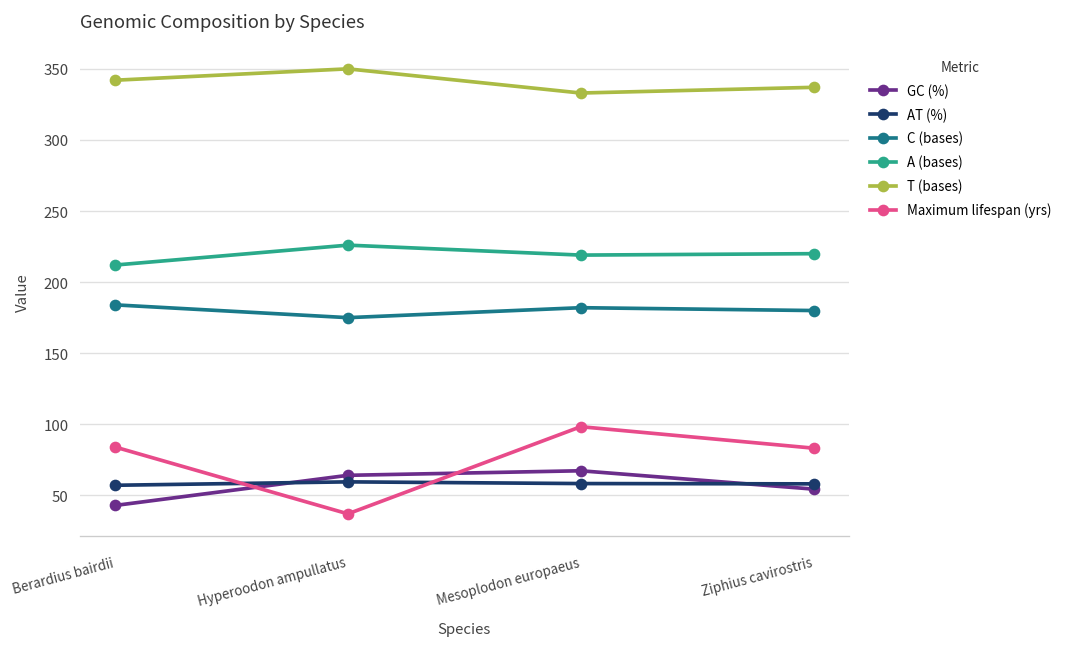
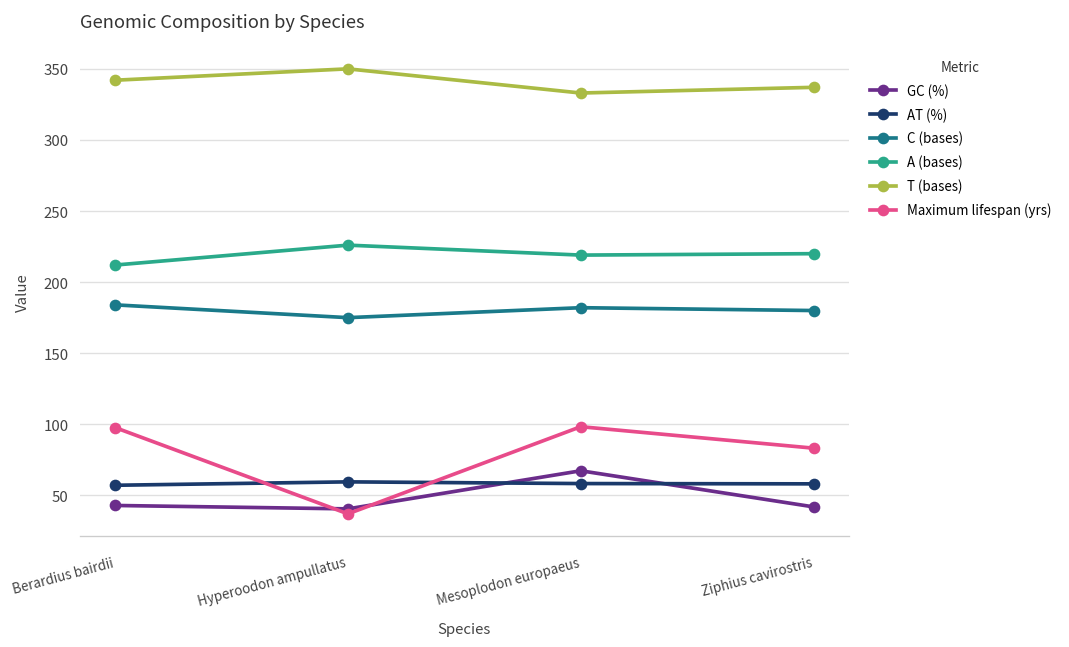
  {
    "GC (%)": {
      "Berardius bairdii": 43,
-     "Hyperoodon ampullatus": 64,
+     "Hyperoodon ampullatus": 41,
      "Mesoplodon europaeus": 67,
-     "Ziphius cavirostris": 54
+     "Ziphius cavirostris": 42
    },
    "AT (%)": {
      "Berardius bairdii": 57,
      "Hyperoodon ampullatus": 60,
      "Mesoplodon europaeus": 58,
      "Ziphius cavirostris": 58
    },
    "T (bases)": {
      "Berardius bairdii": 342,
      "Hyperoodon ampullatus": 350,
      "Mesoplodon europaeus": 333,
      "Ziphius cavirostris": 337
    },
    "Maximum lifespan (yrs)": {
-     "Berardius bairdii": 84,
+     "Berardius bairdii": 98,
      "Hyperoodon ampullatus": 37,
      "Mesoplodon europaeus": 98,
      "Ziphius cavirostris": 83
    }
  }
